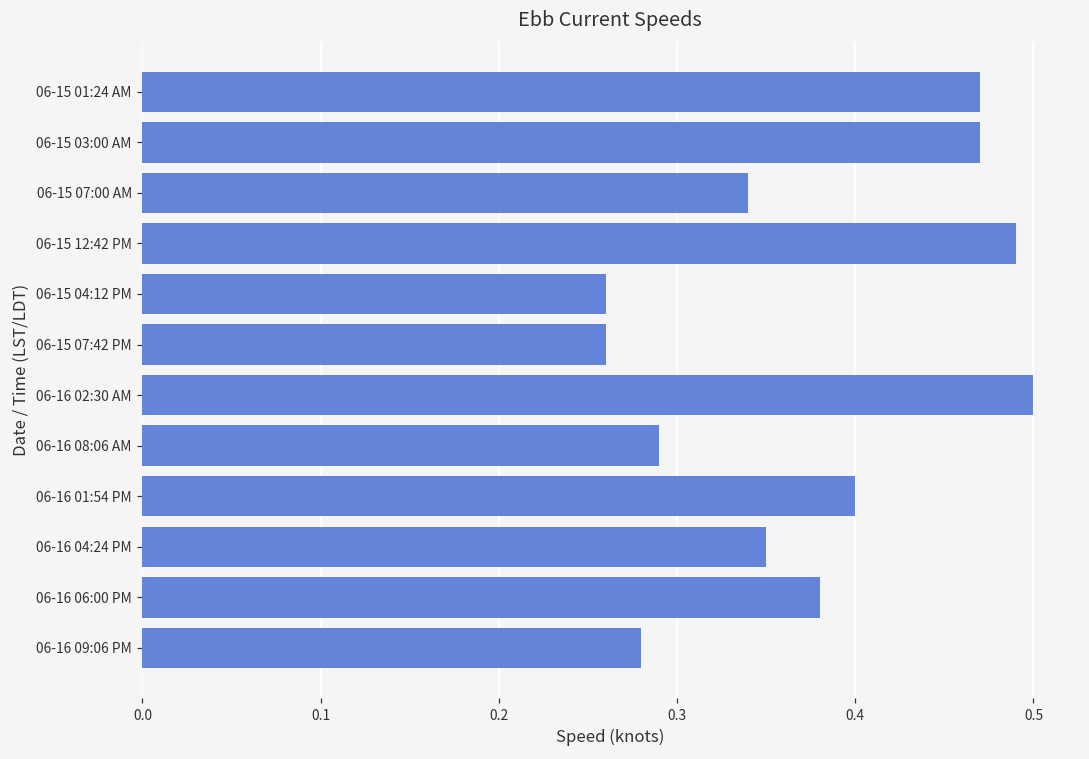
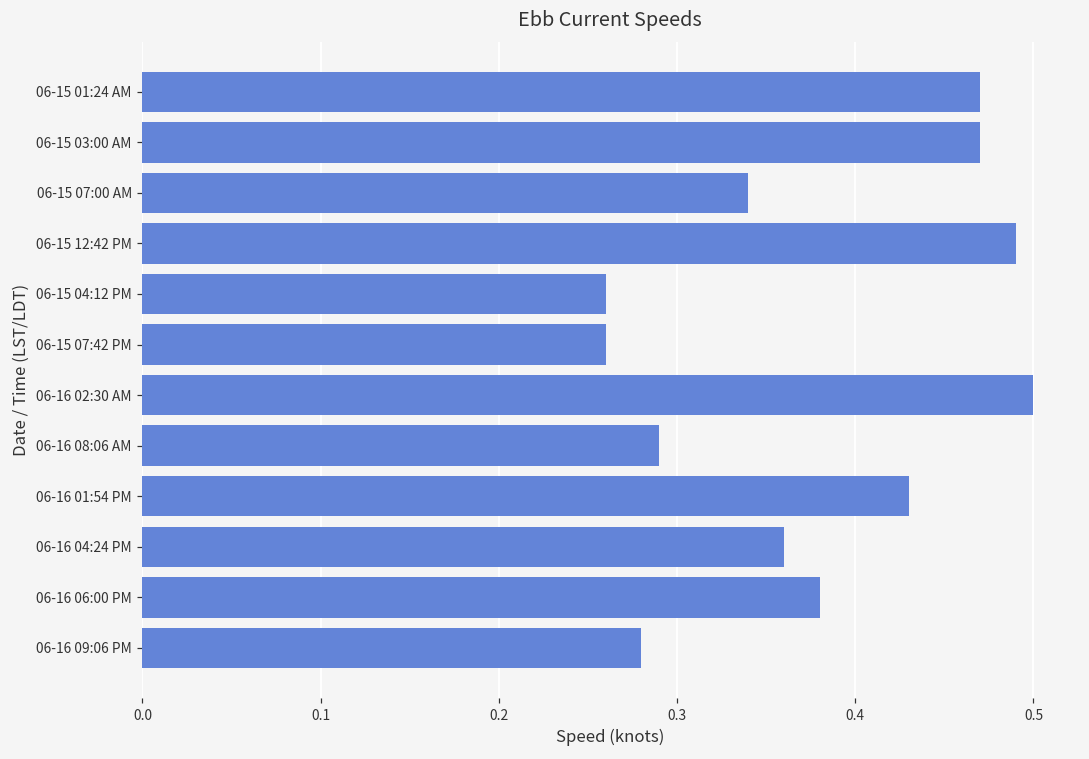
  {
    "06-15 01:24 AM": 0.470,
    "06-15 03:00 AM": 0.470,
    "06-15 07:00 AM": 0.340,
    "06-15 12:42 PM": 0.490,
    "06-15 04:12 PM": 0.260,
    "06-15 07:42 PM": 0.260,
    "06-16 02:30 AM": 0.500,
    "06-16 08:06 AM": 0.290,
-   "06-16 01:54 PM": 0.400,
-   "06-16 04:24 PM": 0.350,
+   "06-16 01:54 PM": 0.430,
+   "06-16 04:24 PM": 0.360,
    "06-16 06:00 PM": 0.380,
    "06-16 09:06 PM": 0.280
  }
